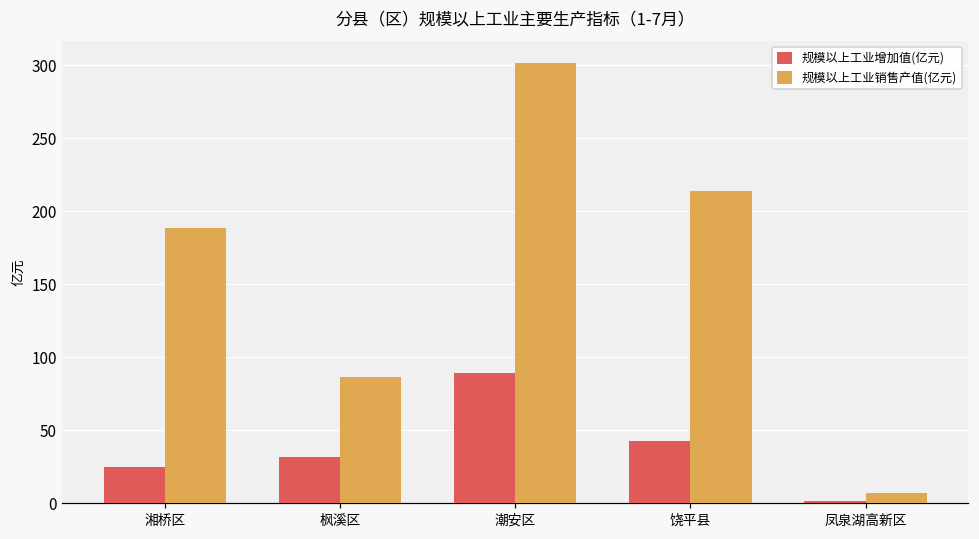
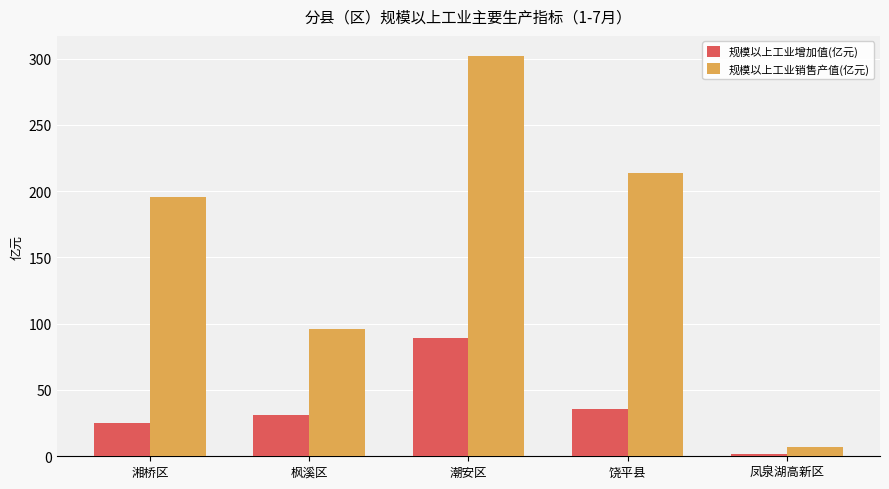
  {
    "规模以上工业增加值(亿元)": {
      "湘桥区": 25,
      "枫溪区": 31,
      "潮安区": 89,
-     "饶平县": 42
+     "饶平县": 35
    },
    "规模以上工业销售产值(亿元)": {
-     "湘桥区": 189,
-     "枫溪区": 86,
+     "湘桥区": 196,
+     "枫溪区": 96,
      "潮安区": 302,
      "饶平县": 214,
      "凤泉湖高新区": 7
    }
  }
